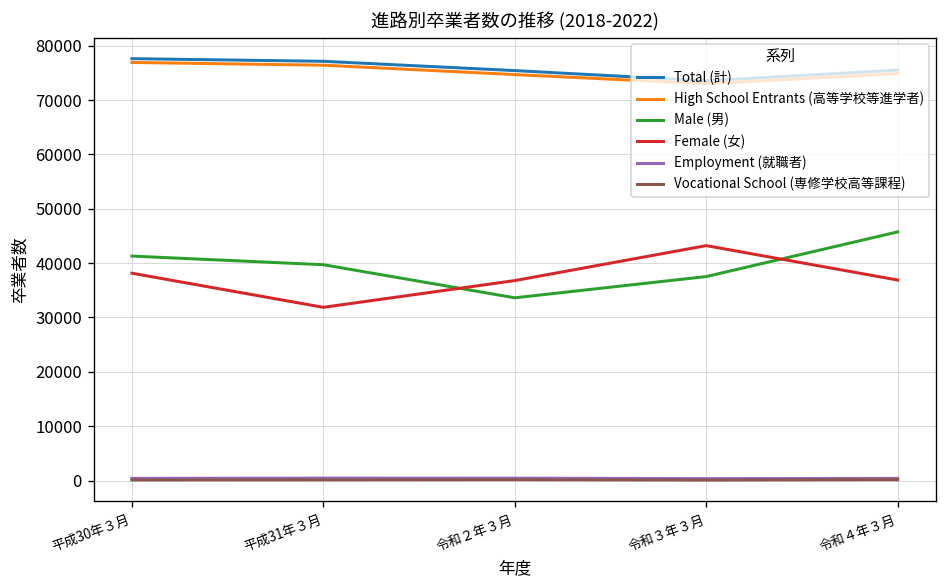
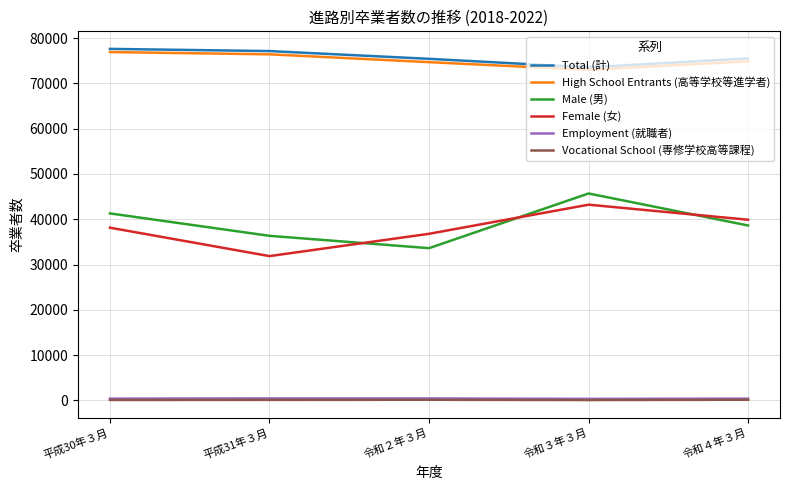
  {
    "Total (計)": {
      "平成30年３月": 78000,
      "平成31年３月": 77000,
      "令和２年３月": 75000
    },
    "High School Entrants (高等学校等進学者)": {
      "平成30年３月": 77000,
      "平成31年３月": 76000,
      "令和２年３月": 75000
    },
    "Male (男)": {
      "平成30年３月": 41000,
-     "平成31年３月": 40000,
+     "平成31年３月": 36000,
      "令和２年３月": 34000,
-     "令和３年３月": 38000,
-     "令和４年３月": 46000
+     "令和３年３月": 46000,
+     "令和４年３月": 39000
    },
    "Female (女)": {
      "平成30年３月": 38000,
      "平成31年３月": 32000,
      "令和２年３月": 37000,
      "令和３年３月": 43000,
-     "令和４年３月": 37000
+     "令和４年３月": 40000
    }
  }
